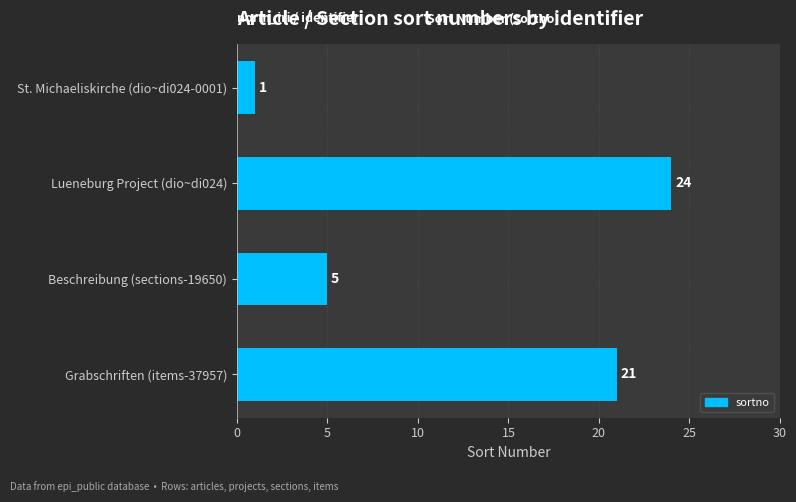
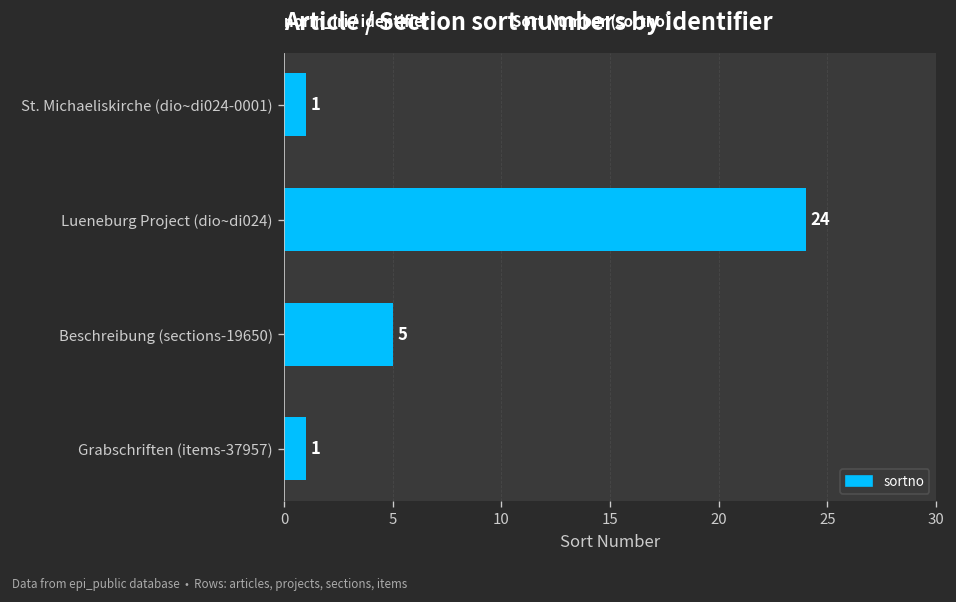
  {
    "St. Michaeliskirche (dio~di024-0001)": 1,
    "Lueneburg Project (dio~di024)": 24,
    "Beschreibung (sections-19650)": 5,
-   "Grabschriften (items-37957)": 21
+   "Grabschriften (items-37957)": 1
  }
